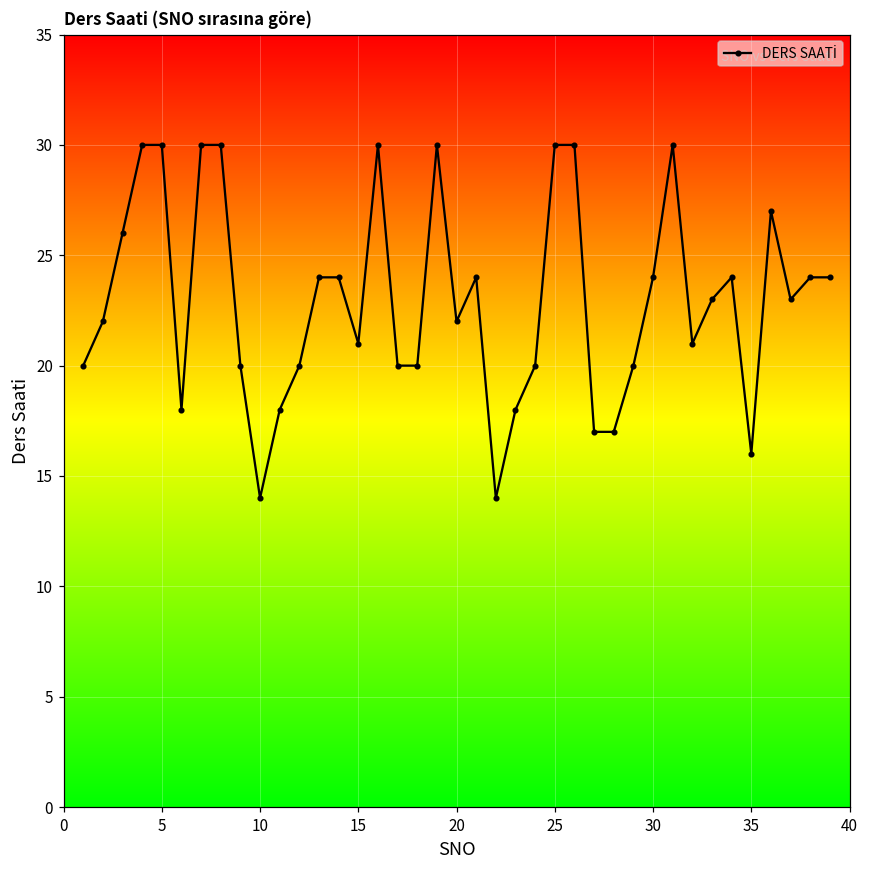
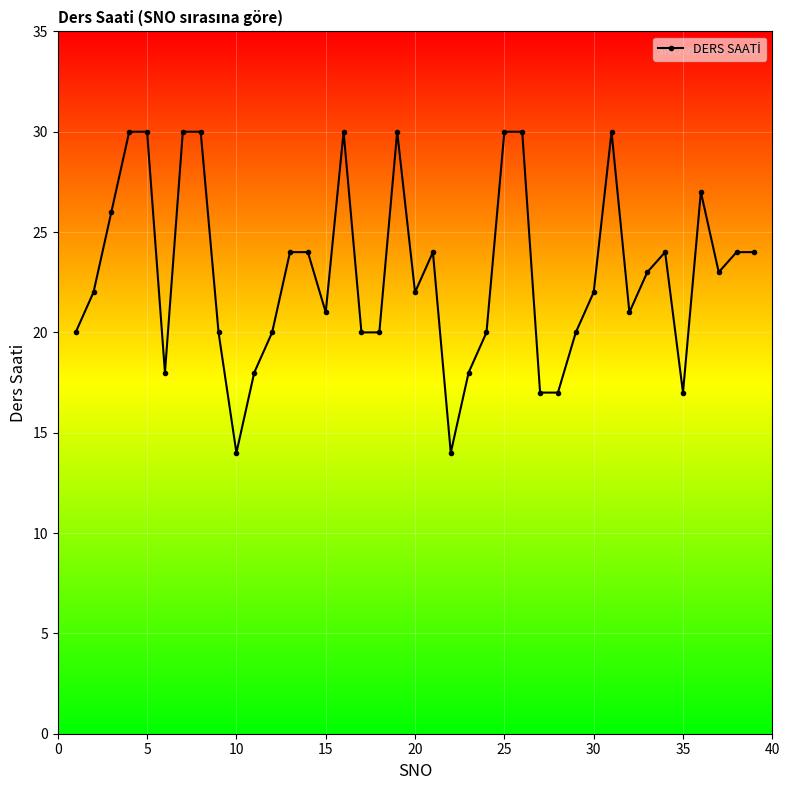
  {
    "5": 30,
    "10": 14,
    "15": 21,
    "20": 22,
    "25": 30,
-   "30": 24,
-   "35": 16
+   "30": 22,
+   "35": 17
  }
